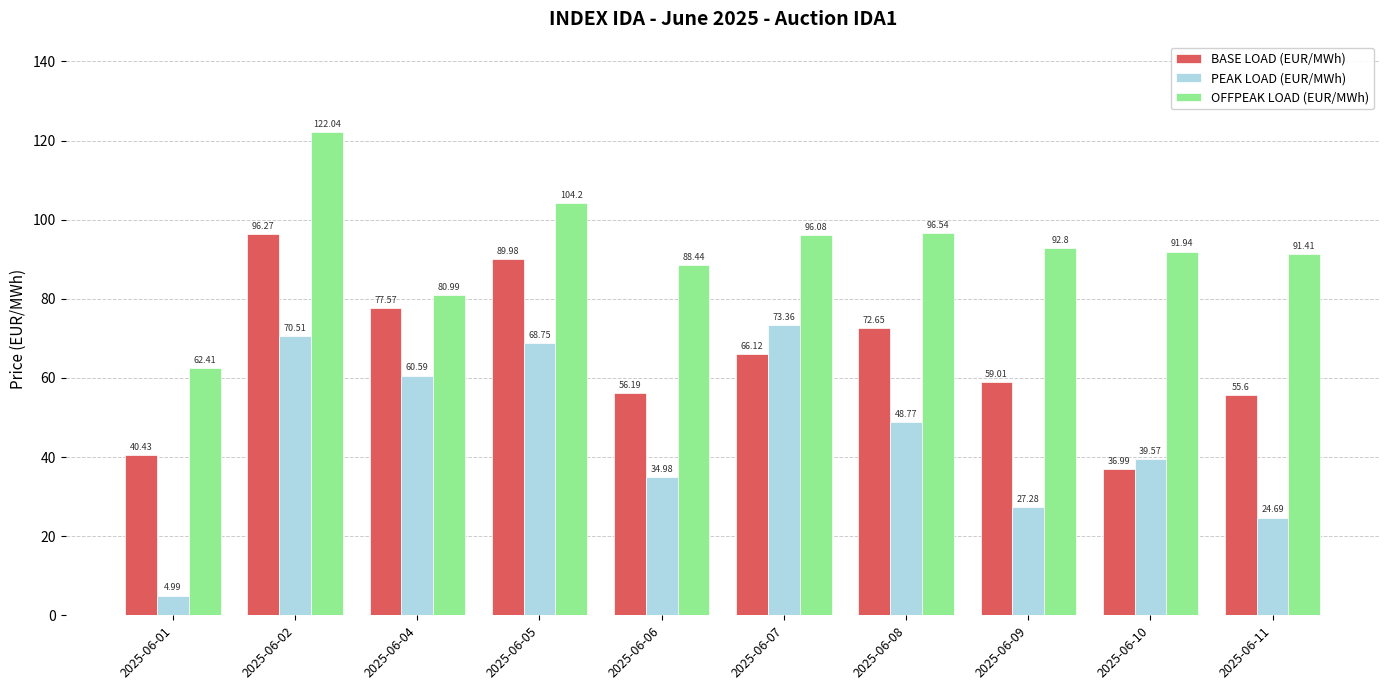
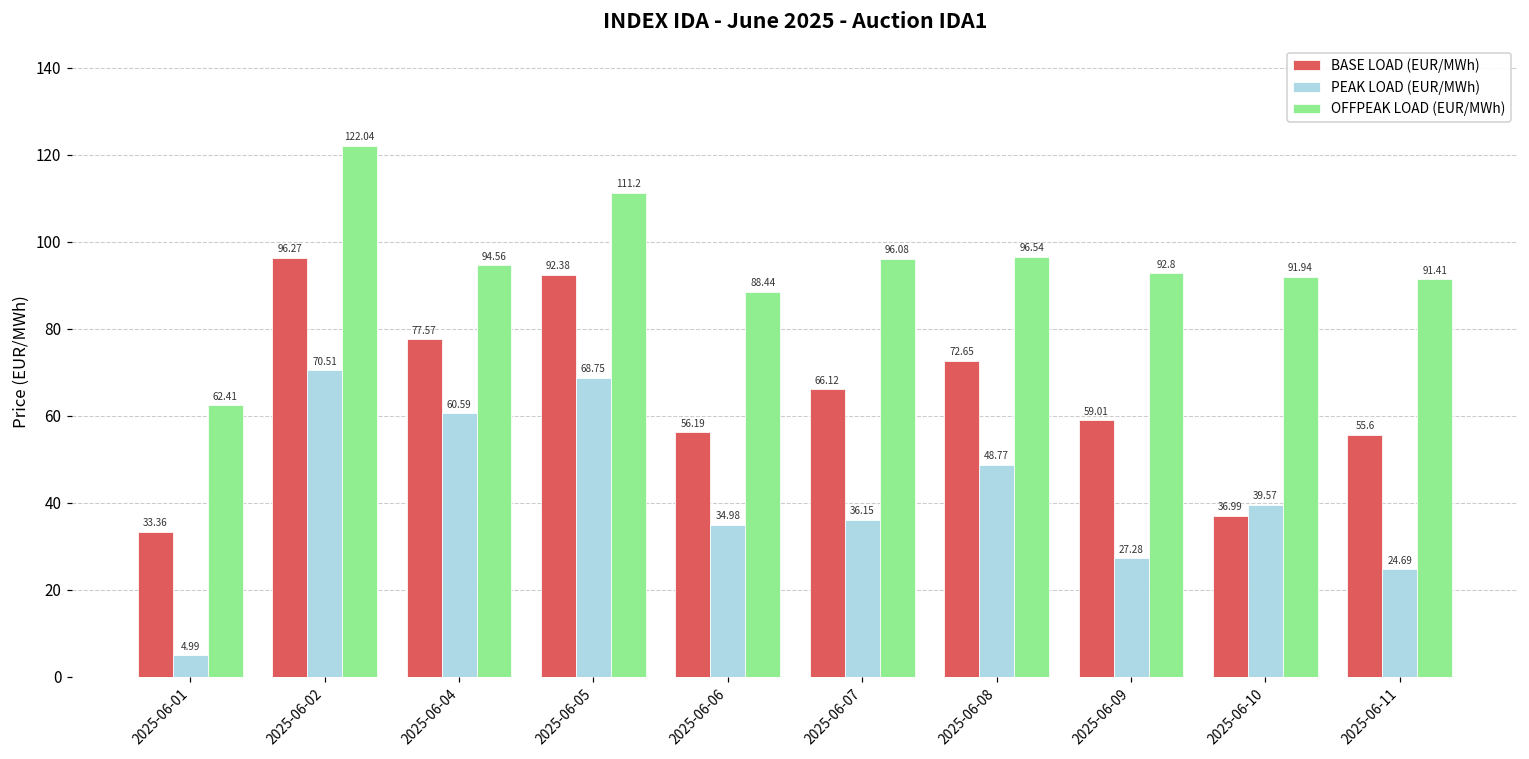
  {
    "BASE LOAD (EUR/MWh)": {
-     "2025-06-01": 40.43,
+     "2025-06-01": 33.36,
      "2025-06-02": 96.27,
      "2025-06-04": 77.57,
-     "2025-06-05": 89.98,
+     "2025-06-05": 92.38,
      "2025-06-06": 56.19,
      "2025-06-07": 66.12,
      "2025-06-08": 72.65,
      "2025-06-09": 59.01,
      "2025-06-10": 36.99,
      "2025-06-11": 55.6
    },
    "PEAK LOAD (EUR/MWh)": {
      "2025-06-01": 4.99,
      "2025-06-02": 70.51,
      "2025-06-04": 60.59,
      "2025-06-05": 68.75,
      "2025-06-06": 34.98,
-     "2025-06-07": 73.36,
+     "2025-06-07": 36.15,
      "2025-06-08": 48.77,
      "2025-06-09": 27.28,
      "2025-06-10": 39.57,
      "2025-06-11": 24.69
    },
    "OFFPEAK LOAD (EUR/MWh)": {
      "2025-06-01": 62.41,
      "2025-06-02": 122.04,
-     "2025-06-04": 80.99,
-     "2025-06-05": 104.2,
+     "2025-06-04": 94.56,
+     "2025-06-05": 111.2,
      "2025-06-06": 88.44,
      "2025-06-07": 96.08,
      "2025-06-08": 96.54,
      "2025-06-09": 92.8,
      "2025-06-10": 91.94,
      "2025-06-11": 91.41
    }
  }
